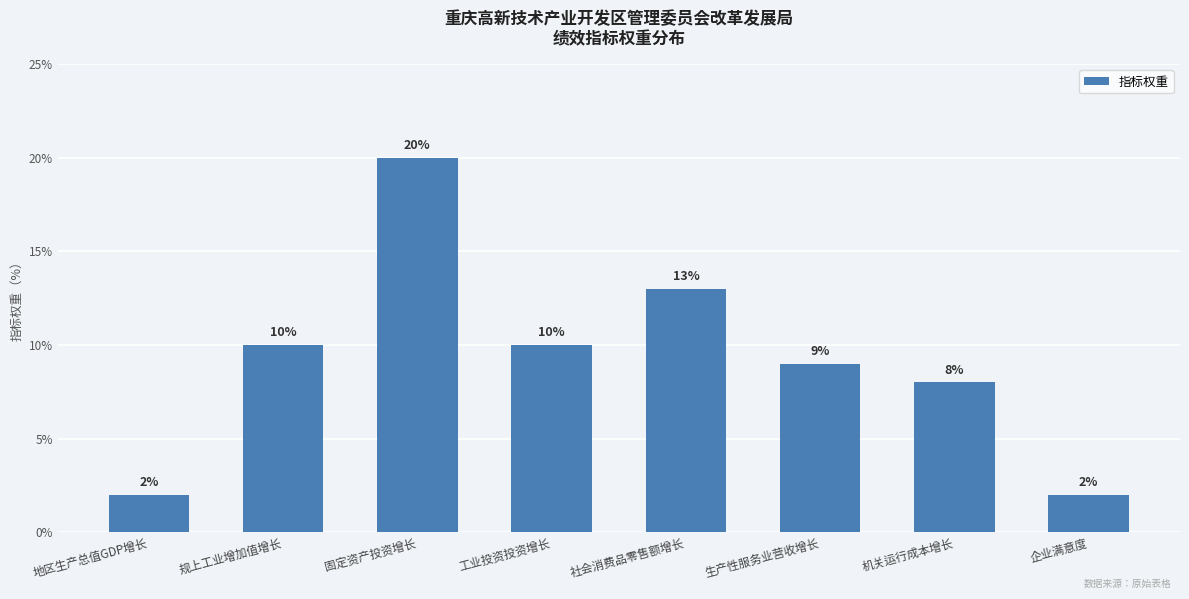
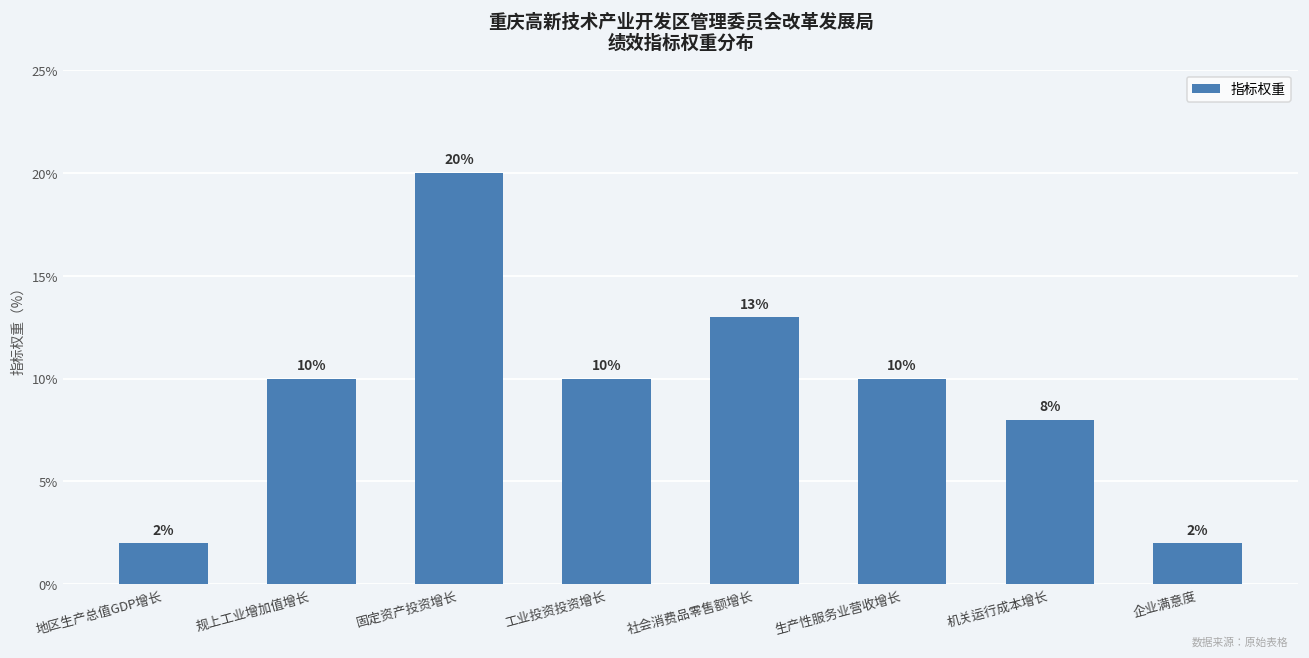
  {
    "地区生产总值GDP增长": "2%",
    "规上工业增加值增长": "10%",
    "固定资产投资增长": "20%",
    "工业投资投资增长": "10%",
    "社会消费品零售额增长": "13%",
-   "生产性服务业营收增长": "9%",
+   "生产性服务业营收增长": "10%",
    "机关运行成本增长": "8%",
    "企业满意度": "2%"
  }
